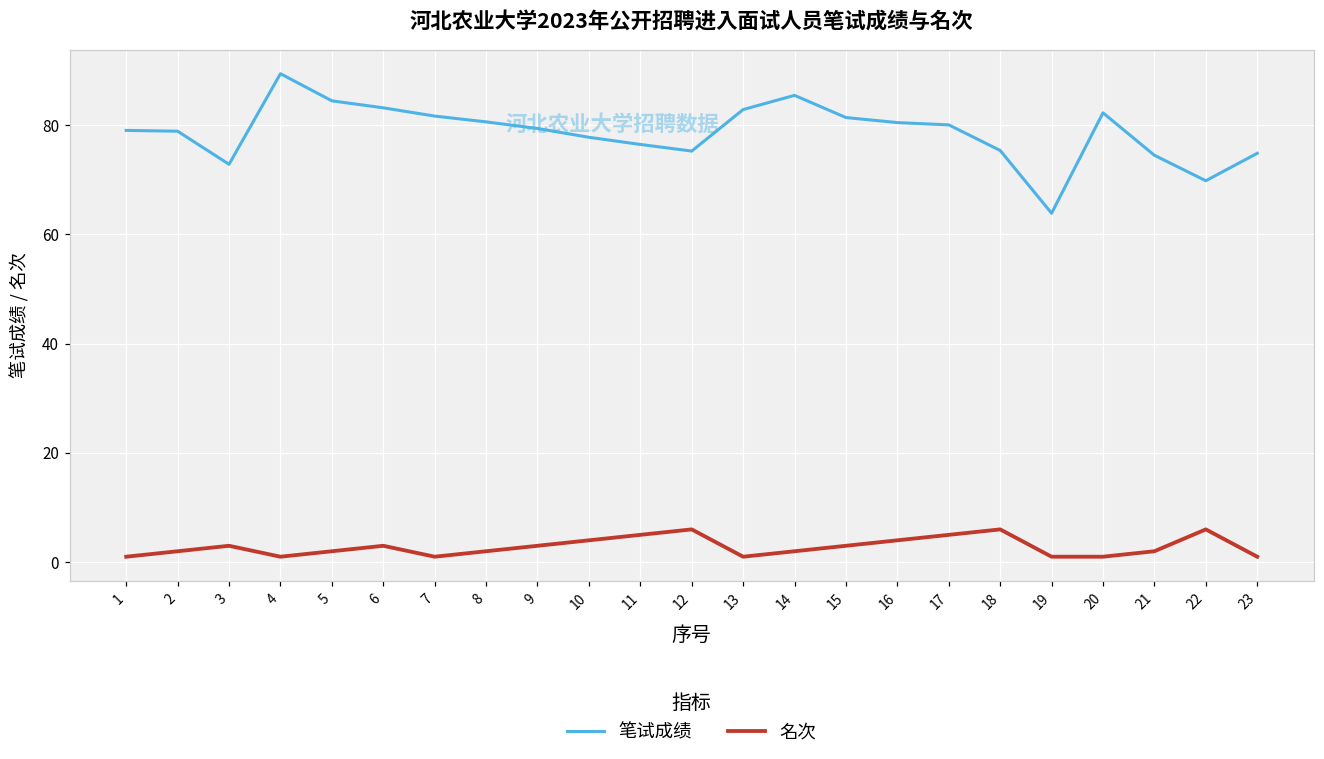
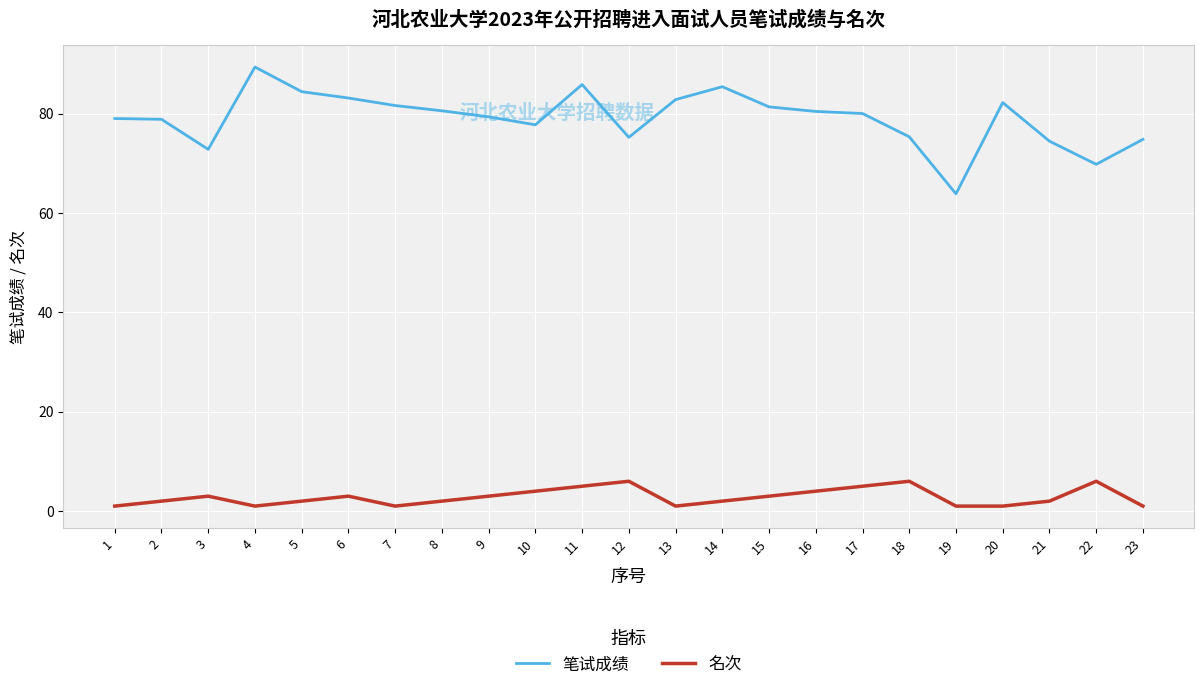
  {
    "笔试成绩": {
      "1": 79,
      "2": 79,
      "3": 73,
      "4": 89,
      "5": 84,
      "6": 83,
      "7": 82,
      "8": 81,
      "9": 79,
      "10": 78,
-     "11": 76,
+     "11": 86,
      "12": 75,
      "13": 83,
      "14": 85,
      "15": 81,
      "16": 80,
      "17": 80,
      "18": 75,
      "19": 64,
      "20": 82,
      "21": 74,
      "22": 70,
      "23": 75
    },
    "名次": {
      "1": 1,
      "2": 2,
      "3": 3,
      "4": 1,
      "5": 2,
      "6": 3,
      "7": 1,
      "8": 2,
      "9": 3,
      "10": 4,
      "11": 5,
      "12": 6,
      "13": 1,
      "14": 2,
      "15": 3,
      "16": 4,
      "17": 5,
      "18": 6,
      "19": 1,
      "20": 1,
      "21": 2,
      "22": 6,
      "23": 1
    }
  }
